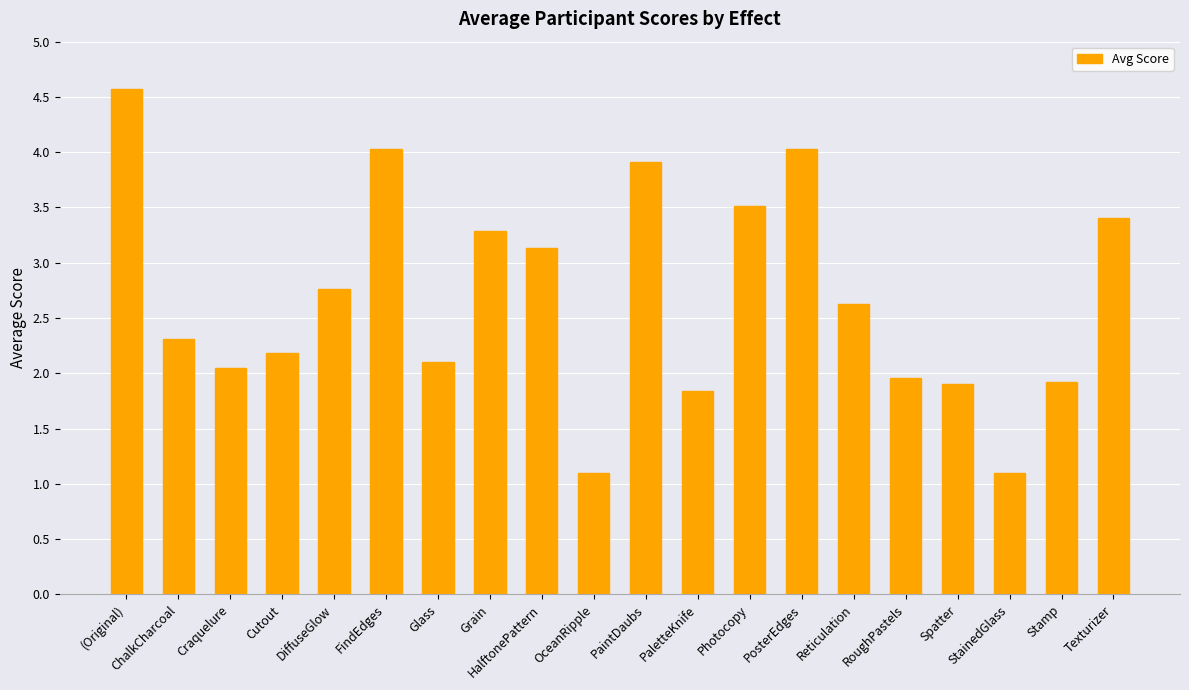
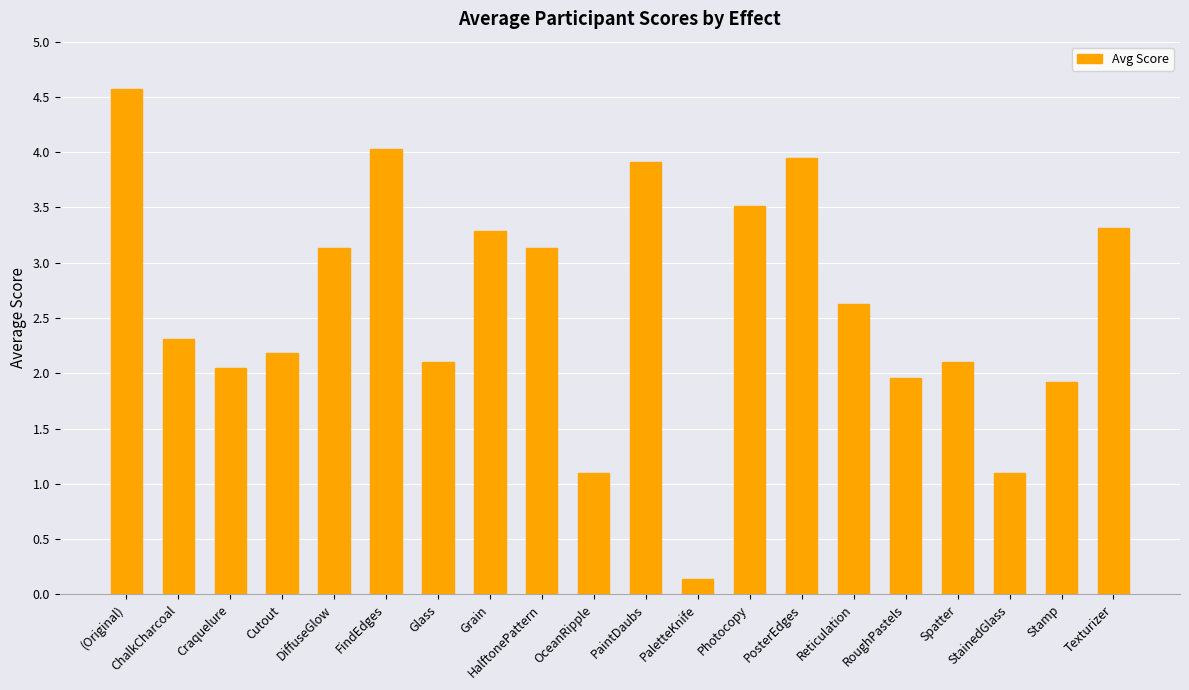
  {
    "(Original)": 4.58,
    "ChalkCharcoal": 2.31,
    "Craquelure": 2.05,
    "Cutout": 2.19,
-   "DiffuseGlow": 2.76,
+   "DiffuseGlow": 3.13,
    "FindEdges": 4.03,
    "Glass": 2.10,
    "Grain": 3.29,
    "HalftonePattern": 3.14,
    "OceanRipple": 1.10,
    "PaintDaubs": 3.91,
-   "PaletteKnife": 1.84,
+   "PaletteKnife": 0.14,
    "Photocopy": 3.51,
-   "PosterEdges": 4.03,
+   "PosterEdges": 3.95,
    "Reticulation": 2.63,
    "RoughPastels": 1.96,
-   "Spatter": 1.9,
+   "Spatter": 2.1,
    "StainedGlass": 1.10,
    "Stamp": 1.93,
-   "Texturizer": 3.40
+   "Texturizer": 3.31
  }
